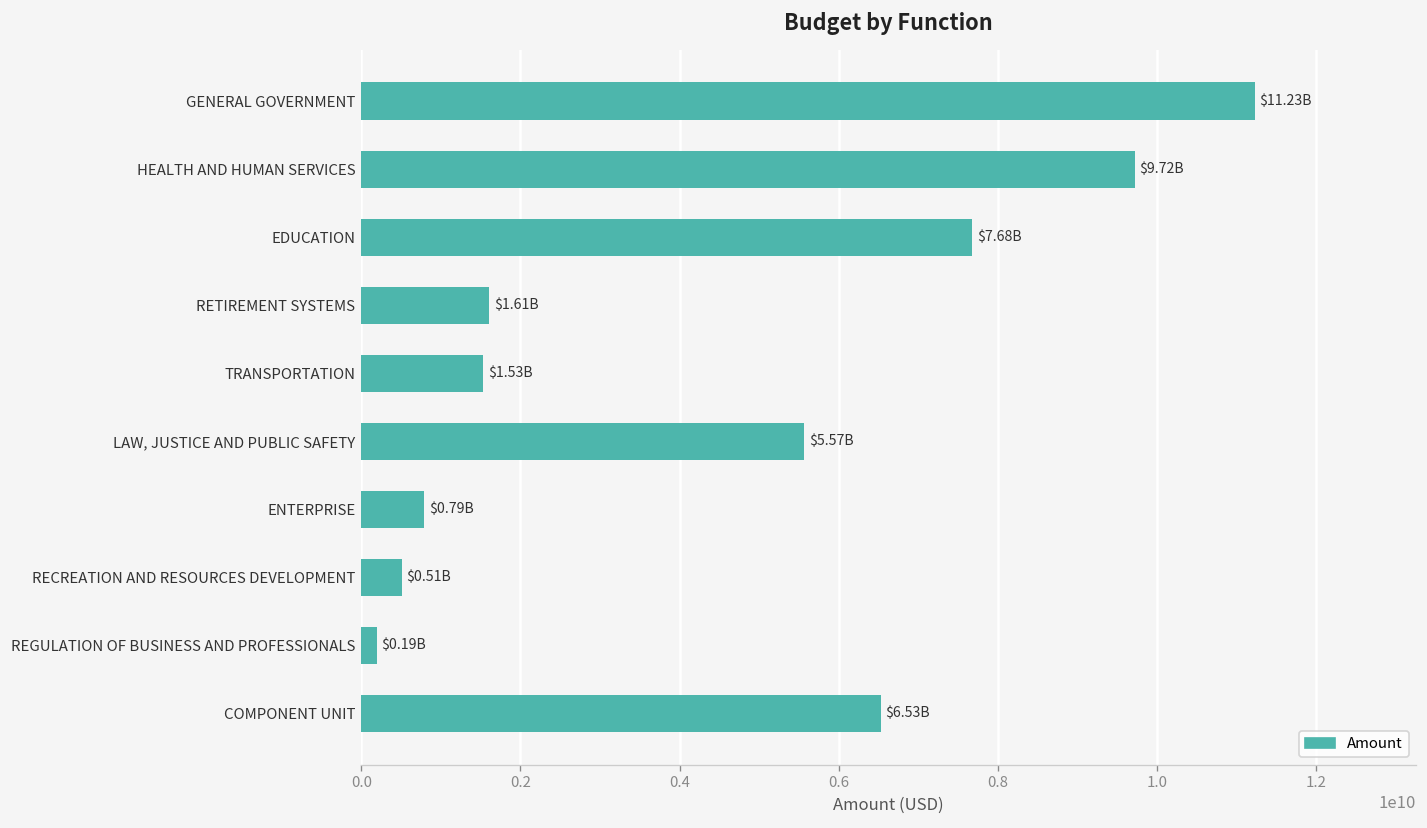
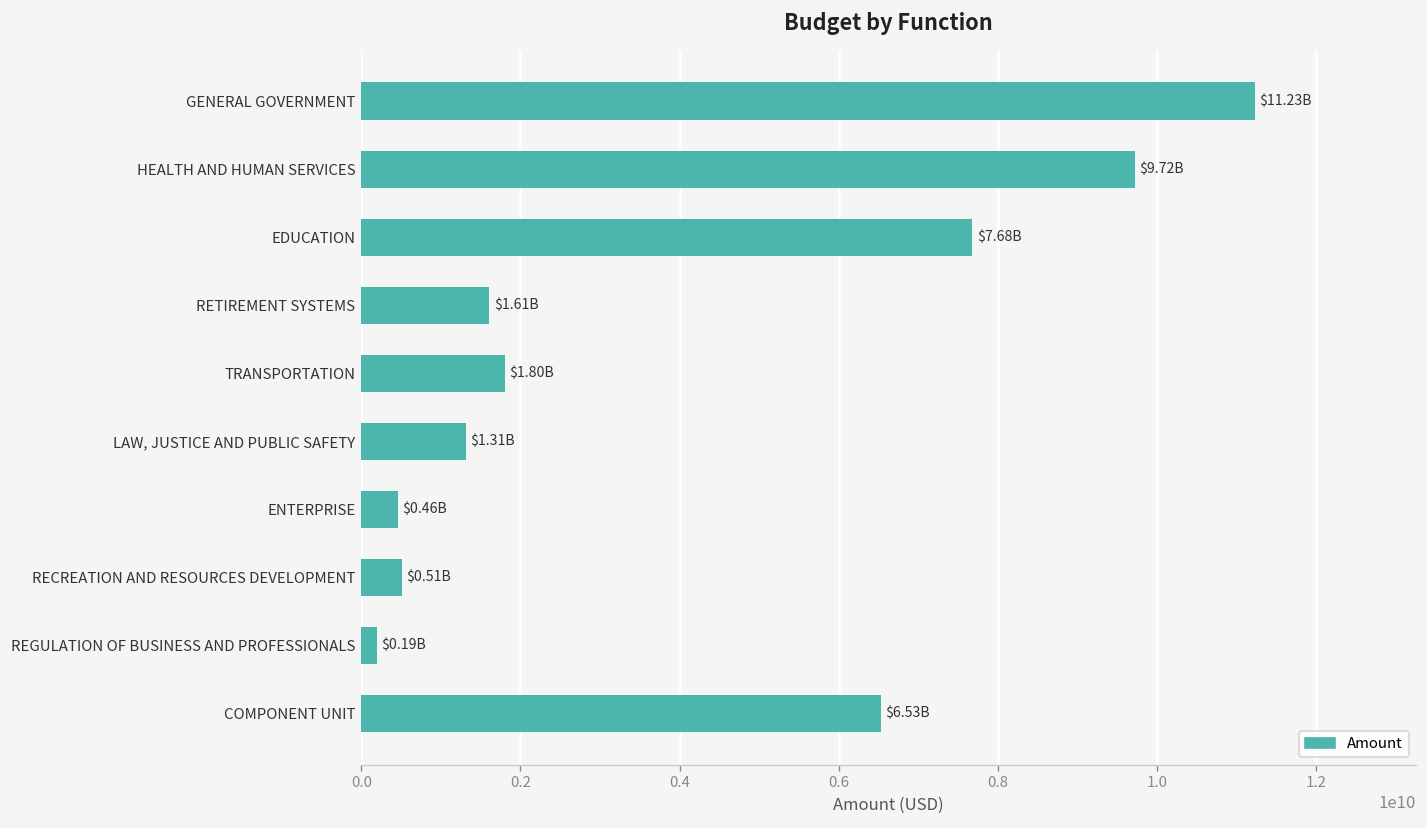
  {
    "GENERAL GOVERNMENT": "$11.23B",
    "HEALTH AND HUMAN SERVICES": "$9.72B",
    "EDUCATION": "$7.68B",
    "RETIREMENT SYSTEMS": "$1.61B",
-   "TRANSPORTATION": "$1.53B",
-   "LAW, JUSTICE AND PUBLIC SAFETY": "$5.57B",
-   "ENTERPRISE": "$0.79B",
+   "TRANSPORTATION": "$1.80B",
+   "LAW, JUSTICE AND PUBLIC SAFETY": "$1.31B",
+   "ENTERPRISE": "$0.46B",
    "RECREATION AND RESOURCES DEVELOPMENT": "$0.51B",
    "REGULATION OF BUSINESS AND PROFESSIONALS": "$0.19B",
    "COMPONENT UNIT": "$6.53B"
  }
